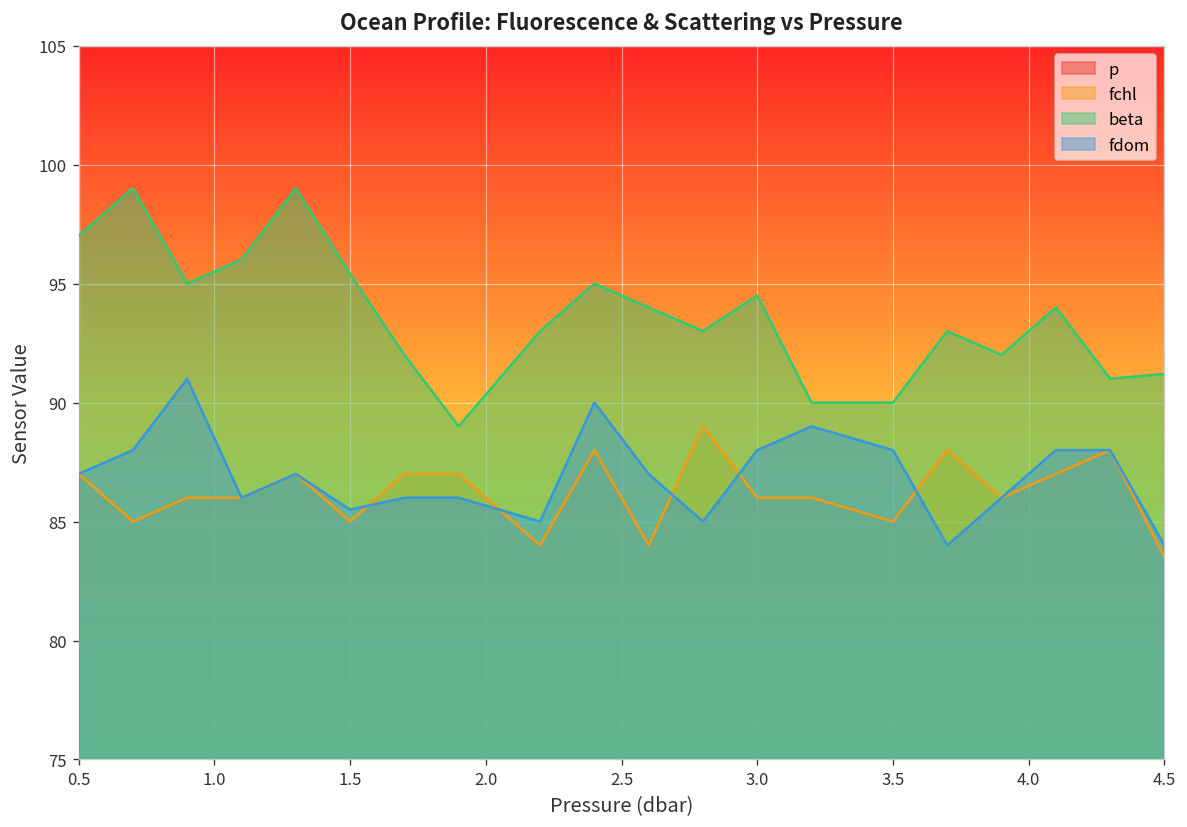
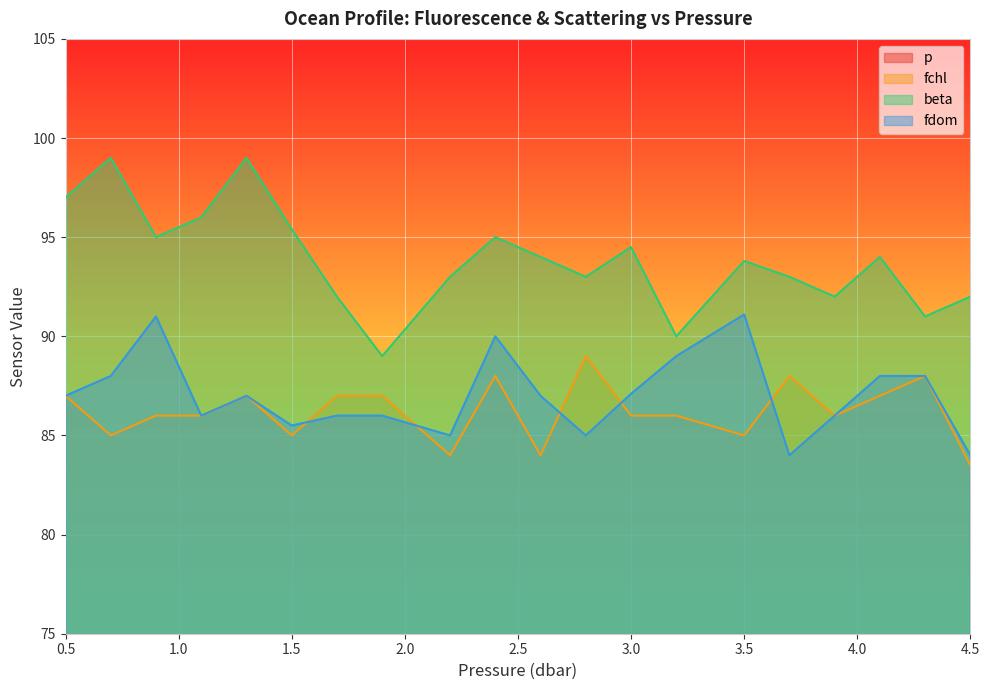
  {
    "fchl": {
      "1.5": 85.0,
      "3.0": 86.0,
      "3.5": 85.0,
      "4.5": 83.5
    },
    "beta": {
      "0.5": 97.0,
      "1.5": 95.4,
      "3.0": 94.5,
-     "3.5": 90.0,
-     "4.5": 91.2
+     "3.5": 93.8,
+     "4.5": 92.0
    },
    "fdom": {
      "1.5": 85.5,
-     "3.0": 88.0,
-     "3.5": 88.0,
+     "3.0": 87.1,
+     "3.5": 91.1,
      "4.5": 84.0
    }
  }
